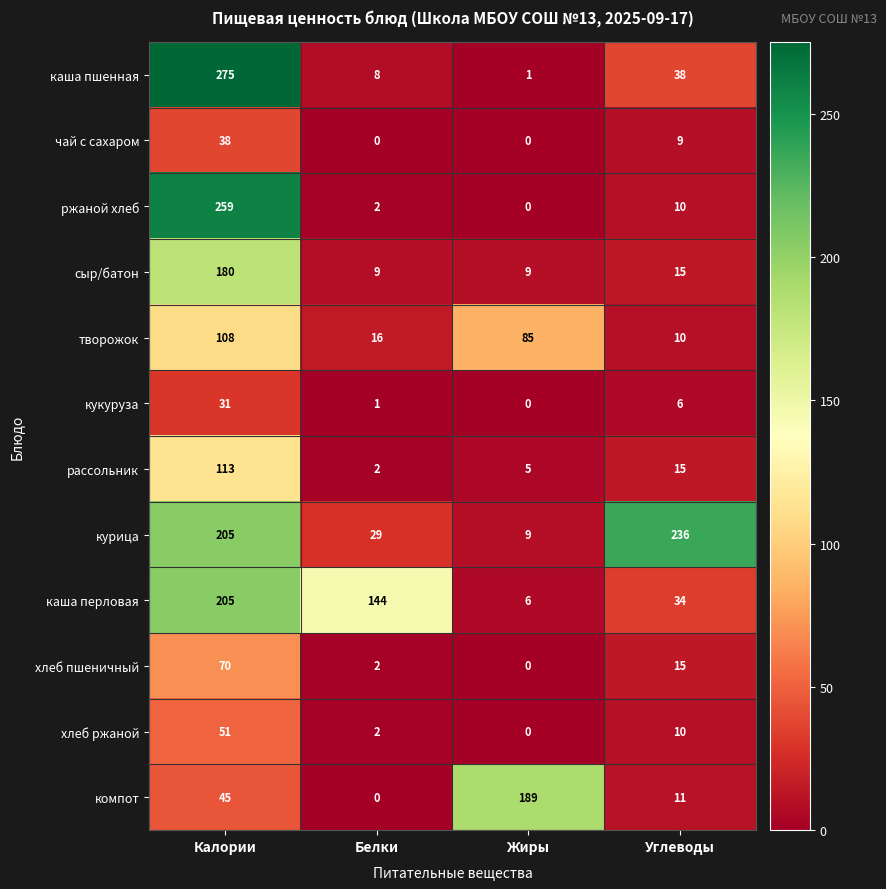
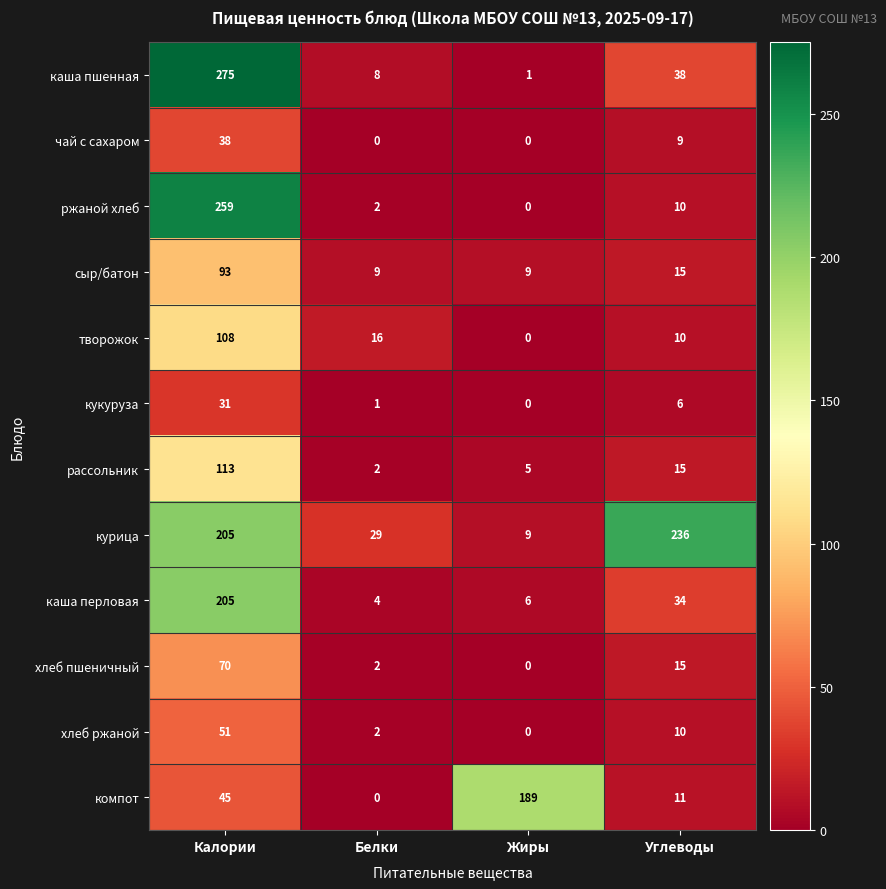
  {
    "каша пшенная": {
      "Калории": 275,
      "Белки": 8,
      "Жиры": 1,
      "Углеводы": 38
    },
    "чай с сахаром": {
      "Калории": 38,
      "Белки": 0,
      "Жиры": 0,
      "Углеводы": 9
    },
    "ржаной хлеб": {
      "Калории": 259,
      "Белки": 2,
      "Жиры": 0,
      "Углеводы": 10
    },
    "сыр/батон": {
-     "Калории": 180,
+     "Калории": 93,
      "Белки": 9,
      "Жиры": 9,
      "Углеводы": 15
    },
    "творожок": {
      "Калории": 108,
      "Белки": 16,
-     "Жиры": 85,
+     "Жиры": 0,
      "Углеводы": 10
    },
    "кукуруза": {
      "Калории": 31,
      "Белки": 1,
      "Жиры": 0,
      "Углеводы": 6
    },
    "рассольник": {
      "Калории": 113,
      "Белки": 2,
      "Жиры": 5,
      "Углеводы": 15
    },
    "курица": {
      "Калории": 205,
      "Белки": 29,
      "Жиры": 9,
      "Углеводы": 236
    },
    "каша перловая": {
      "Калории": 205,
-     "Белки": 144,
+     "Белки": 4,
      "Жиры": 6,
      "Углеводы": 34
    },
    "хлеб пшеничный": {
      "Калории": 70,
      "Белки": 2,
      "Жиры": 0,
      "Углеводы": 15
    },
    "хлеб ржаной": {
      "Калории": 51,
      "Белки": 2,
      "Жиры": 0,
      "Углеводы": 10
    },
    "компот": {
      "Калории": 45,
      "Белки": 0,
      "Жиры": 189,
      "Углеводы": 11
    }
  }
